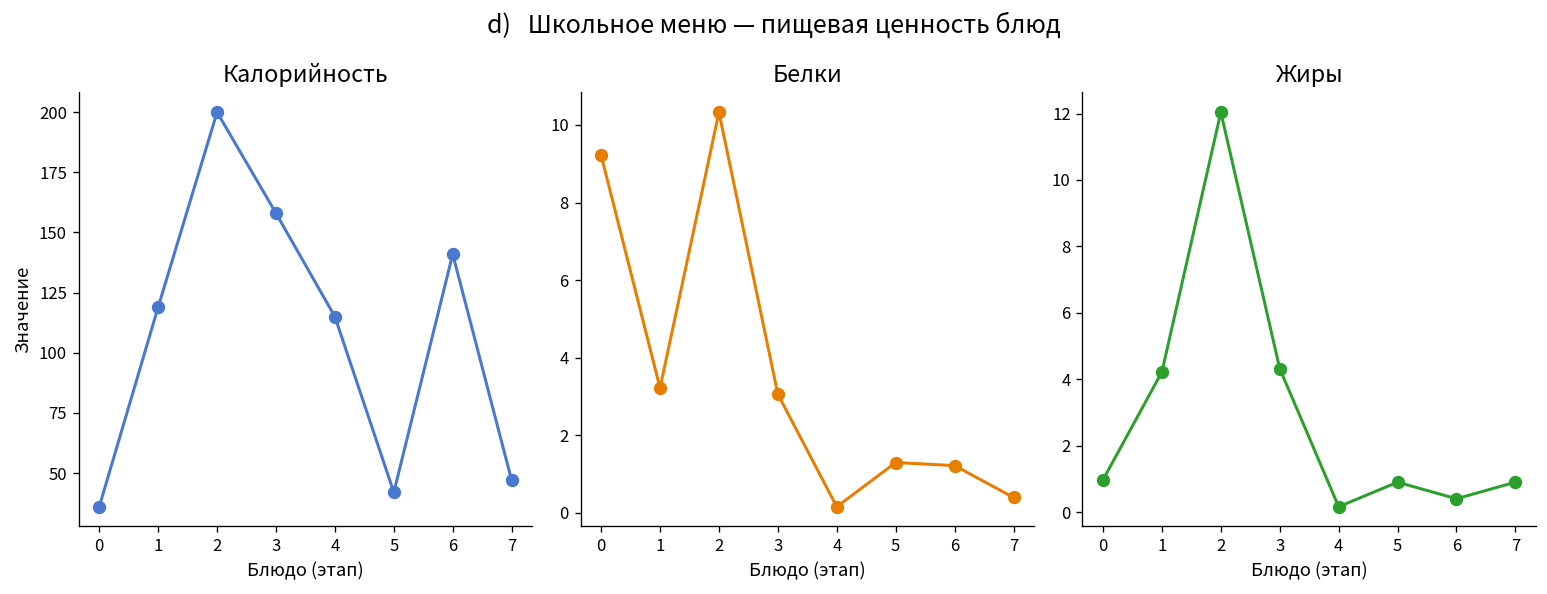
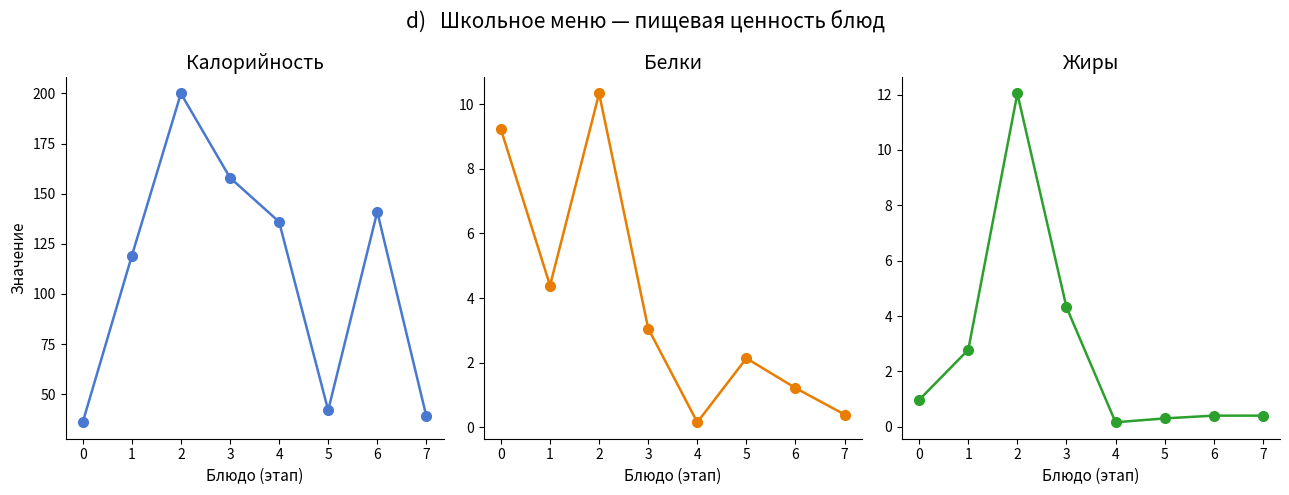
  {
    "Калорийность": {
      "0": 36,
      "1": 119,
      "2": 200,
      "3": 158,
-     "4": 115,
+     "4": 136,
      "5": 42,
      "6": 141,
-     "7": 47
+     "7": 39
    },
    "Белки": {
      "0": 9.2,
-     "1": 3.2,
+     "1": 4.4,
      "2": 10.3,
      "3": 3.1,
      "4": 0.2,
-     "5": 1.3,
+     "5": 2.1,
      "6": 1.2,
      "7": 0.4
    },
    "Жиры": {
      "0": 1.0,
-     "1": 4.2,
+     "1": 2.8,
      "2": 12.0,
      "3": 4.3,
      "4": 0.2,
-     "5": 0.9,
+     "5": 0.3,
      "6": 0.4,
-     "7": 0.9
+     "7": 0.4
    }
  }
